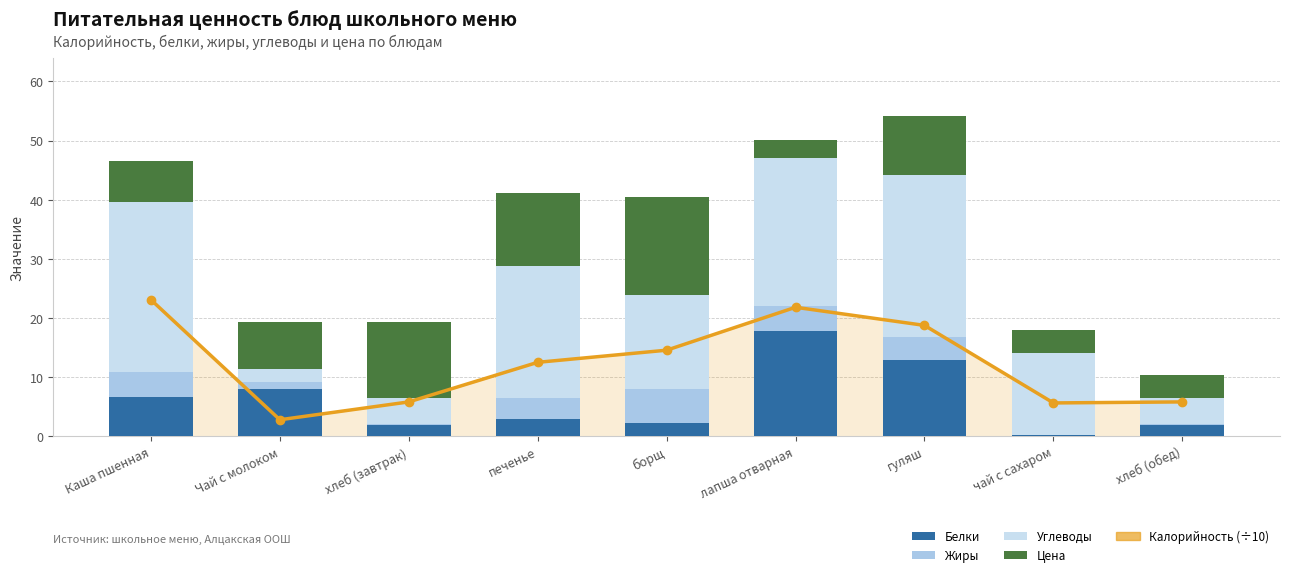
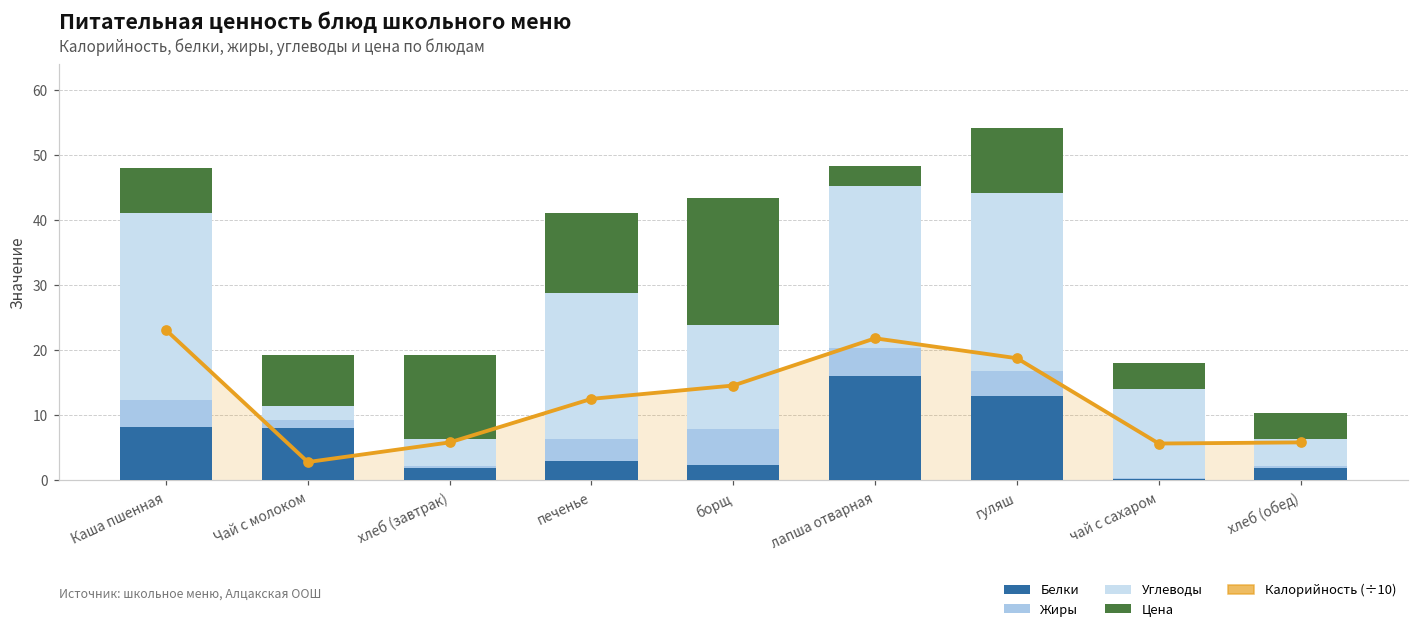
  {
    "Белки": {
-     "Каша пшенная": 7,
+     "Каша пшенная": 8,
      "Чай с молоком": 8,
      "хлеб (завтрак)": 2,
      "печенье": 3,
      "борщ": 2,
-     "лапша отварная": 18,
+     "лапша отварная": 16,
      "гуляш": 13,
      "хлеб (обед)": 2
    },
    "Калорийность (÷10)": {
      "Каша пшенная": 23,
      "Чай с молоком": 3,
      "хлеб (завтрак)": 6,
      "печенье": 13,
      "борщ": 15,
      "лапша отварная": 22,
      "гуляш": 19,
      "чай с сахаром": 6,
      "хлеб (обед)": 6
    },
    "Цена": {
      "Каша пшенная": 7,
      "Чай с молоком": 8,
      "хлеб (завтрак)": 13,
      "печенье": 12,
-     "борщ": 17,
+     "борщ": 20,
      "лапша отварная": 3,
      "гуляш": 10,
      "чай с сахаром": 4,
      "хлеб (обед)": 4
    }
  }
